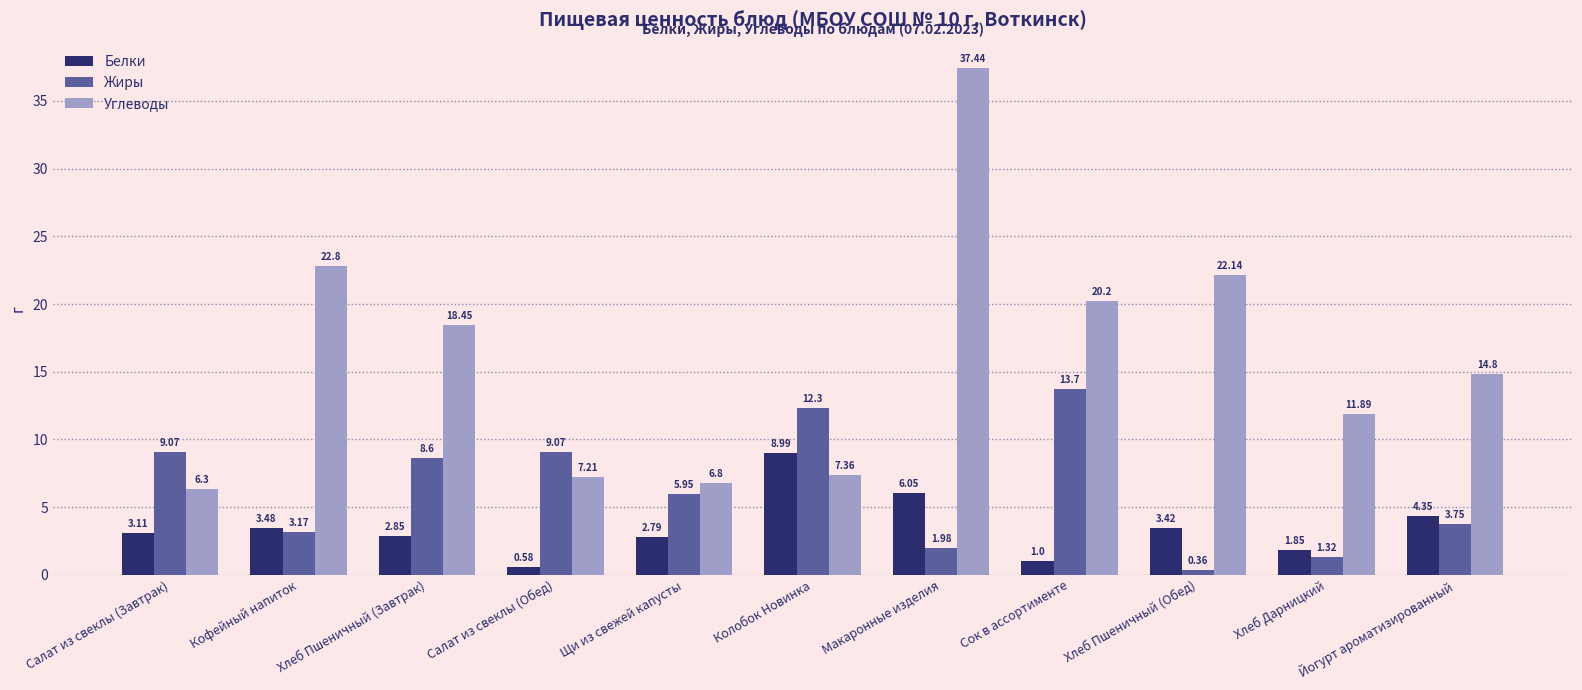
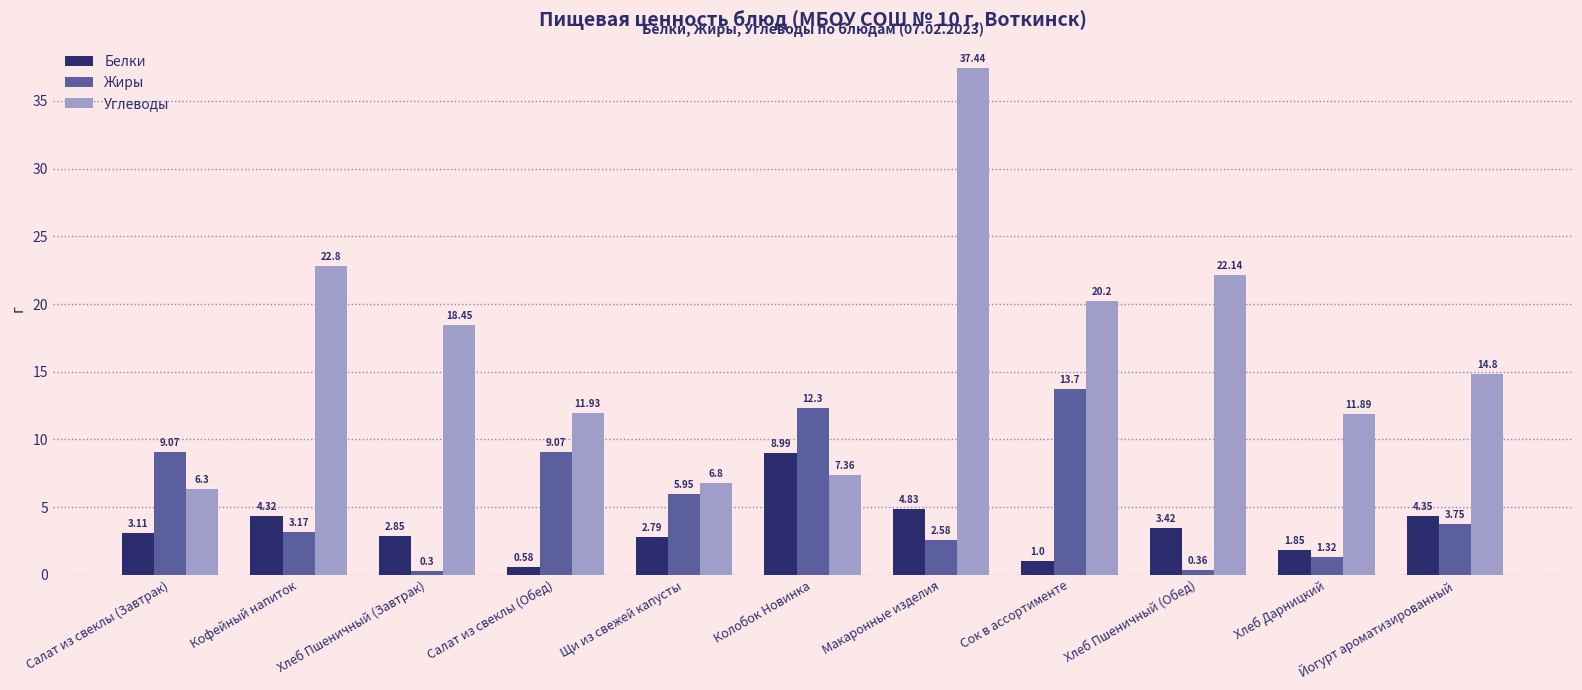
  {
    "Белки": {
      "Салат из свеклы (Завтрак)": 3.11,
-     "Кофейный напиток": 3.48,
+     "Кофейный напиток": 4.32,
      "Хлеб Пшеничный (Завтрак)": 2.85,
      "Салат из свеклы (Обед)": 0.58,
      "Щи из свежей капусты": 2.79,
      "Колобок Новинка": 8.99,
-     "Макаронные изделия": 6.05,
+     "Макаронные изделия": 4.83,
      "Сок в ассортименте": 1.0,
      "Хлеб Пшеничный (Обед)": 3.42,
      "Хлеб Дарницкий": 1.85,
      "Йогурт ароматизированный": 4.35
    },
    "Жиры": {
      "Салат из свеклы (Завтрак)": 9.07,
      "Кофейный напиток": 3.17,
-     "Хлеб Пшеничный (Завтрак)": 8.6,
+     "Хлеб Пшеничный (Завтрак)": 0.3,
      "Салат из свеклы (Обед)": 9.07,
      "Щи из свежей капусты": 5.95,
      "Колобок Новинка": 12.3,
-     "Макаронные изделия": 1.98,
+     "Макаронные изделия": 2.58,
      "Сок в ассортименте": 13.7,
      "Хлеб Пшеничный (Обед)": 0.36,
      "Хлеб Дарницкий": 1.32,
      "Йогурт ароматизированный": 3.75
    },
    "Углеводы": {
      "Салат из свеклы (Завтрак)": 6.3,
      "Кофейный напиток": 22.8,
      "Хлеб Пшеничный (Завтрак)": 18.45,
-     "Салат из свеклы (Обед)": 7.21,
+     "Салат из свеклы (Обед)": 11.93,
      "Щи из свежей капусты": 6.8,
      "Колобок Новинка": 7.36,
      "Макаронные изделия": 37.44,
      "Сок в ассортименте": 20.2,
      "Хлеб Пшеничный (Обед)": 22.14,
      "Хлеб Дарницкий": 11.89,
      "Йогурт ароматизированный": 14.8
    }
  }
